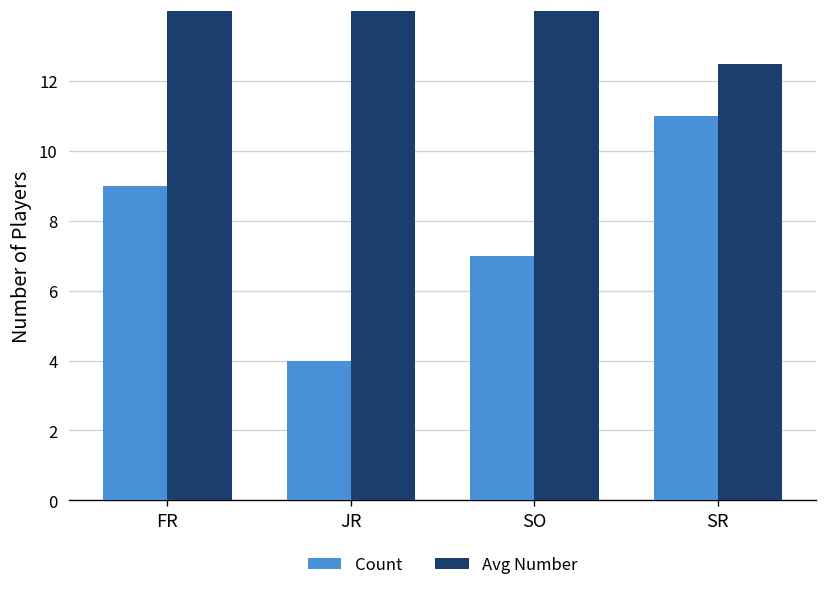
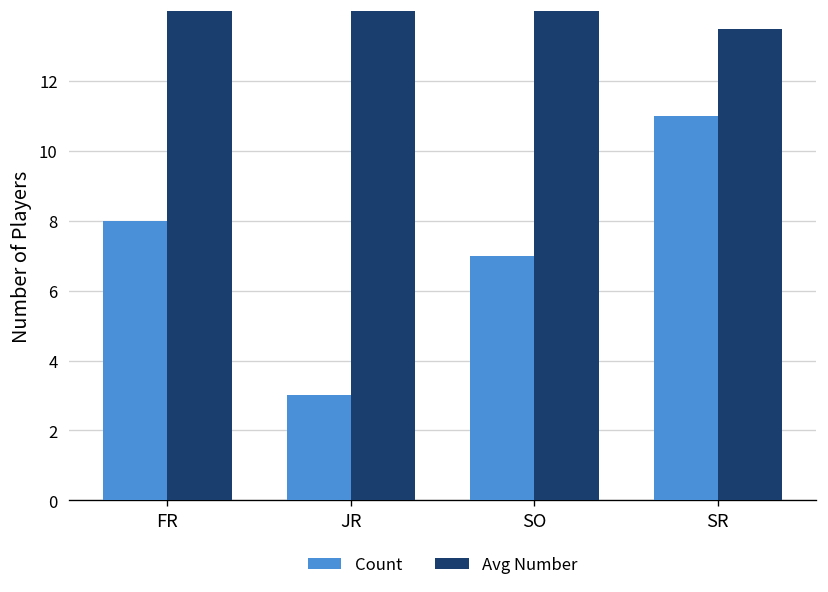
  {
    "Count": {
-     "FR": 9,
-     "JR": 4,
+     "FR": 8,
+     "JR": 3,
      "SO": 7,
      "SR": 11
    },
    "Avg Number": {
-     "SR": 12.5
+     "SR": 13.5
    }
  }
